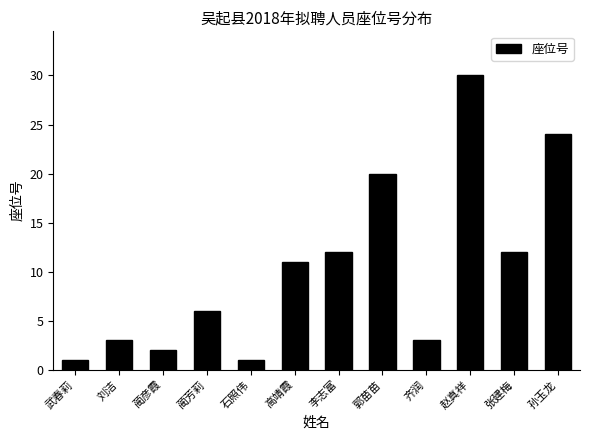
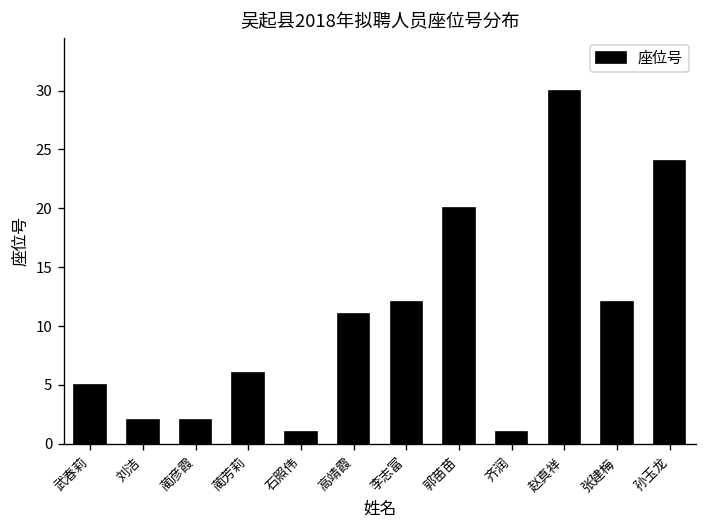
  {
-   "武春莉": 1,
-   "刘洁": 3,
+   "武春莉": 5,
+   "刘洁": 2,
    "蔺彦霞": 2,
    "蔺芳莉": 6,
    "石照伟": 1,
    "高靖霞": 11,
    "李志富": 12,
    "郭苗苗": 20,
-   "齐润": 3,
+   "齐润": 1,
    "赵真祥": 30,
    "张建梅": 12,
    "孙玉龙": 24
  }
